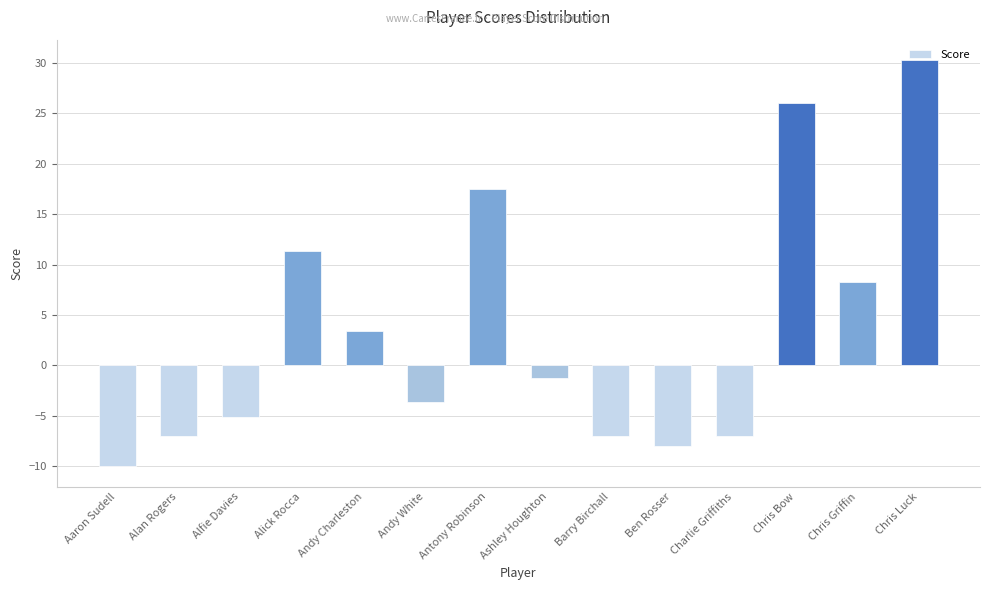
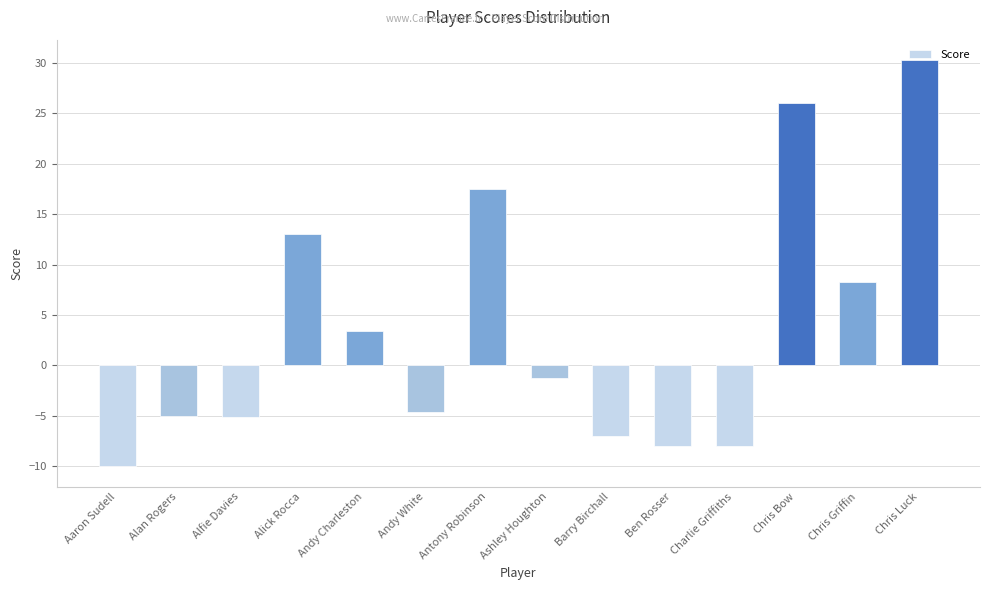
  {
    "Aaron Sudell": -10.0,
-   "Alan Rogers": -7,
+   "Alan Rogers": -5,
    "Alfie Davies": -5.2,
-   "Alick Rocca": 11.4,
+   "Alick Rocca": 13.0,
    "Andy Charleston": 3.4,
-   "Andy White": -3.6,
+   "Andy White": -4.6,
    "Antony Robinson": 17.5,
    "Ashley Houghton": -1.3,
    "Barry Birchall": -7.0,
    "Ben Rosser": -8.0,
-   "Charlie Griffiths": -7,
+   "Charlie Griffiths": -8,
    "Chris Bow": 26.0,
    "Chris Griffin": 8.2,
    "Chris Luck": 30.3
  }
